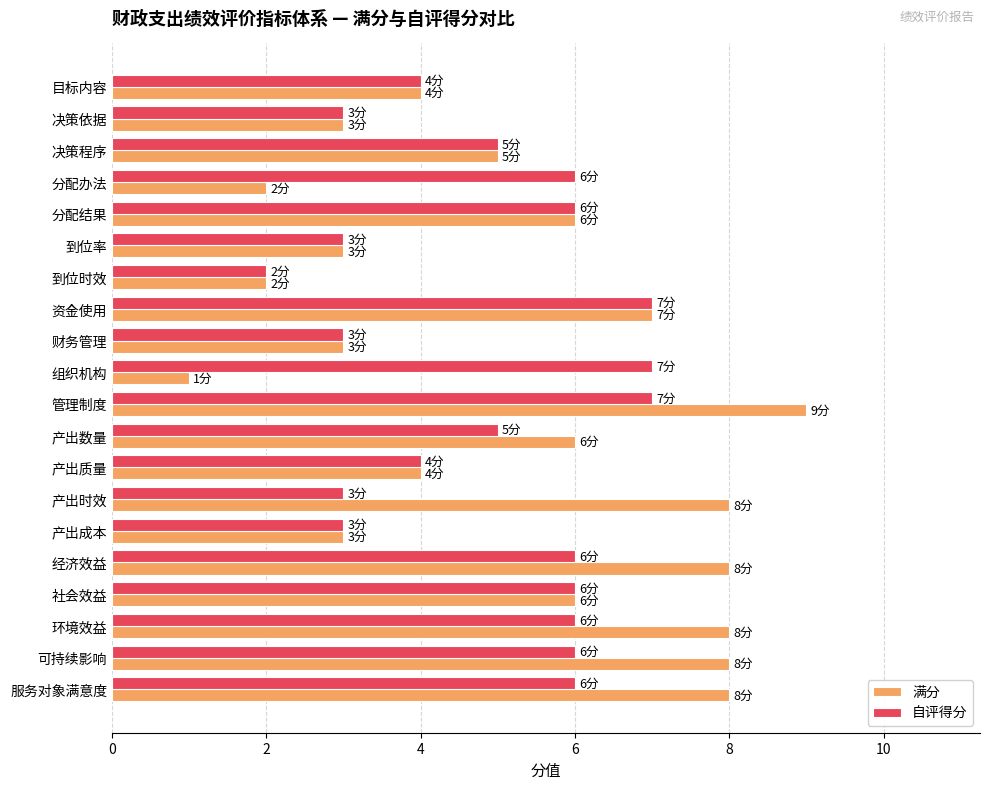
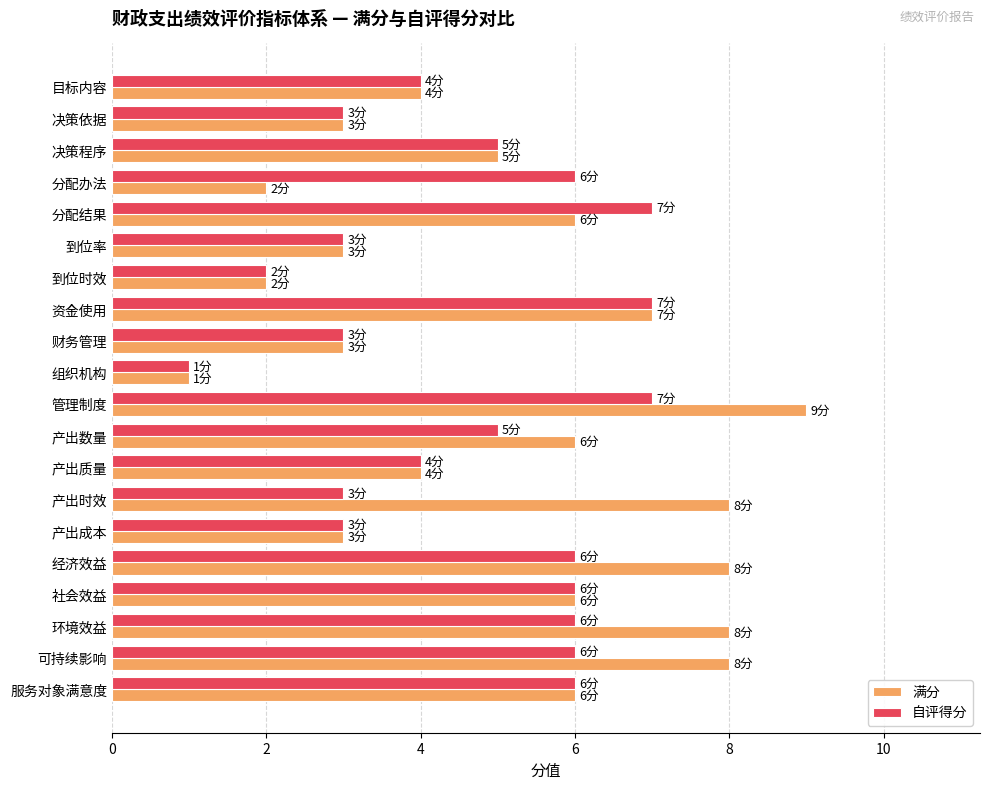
  {
    "满分": {
      "目标内容": "4分",
      "决策依据": "3分",
      "决策程序": "5分",
      "分配办法": "2分",
      "分配结果": "6分",
      "到位率": "3分",
      "到位时效": "2分",
      "资金使用": "7分",
      "财务管理": "3分",
      "组织机构": "1分",
      "管理制度": "9分",
      "产出数量": "6分",
      "产出质量": "4分",
      "产出时效": "8分",
      "产出成本": "3分",
      "经济效益": "8分",
      "社会效益": "6分",
      "环境效益": "8分",
      "可持续影响": "8分",
-     "服务对象满意度": "8分"
+     "服务对象满意度": "6分"
    },
    "自评得分": {
      "目标内容": "4分",
      "决策依据": "3分",
      "决策程序": "5分",
      "分配办法": "6分",
-     "分配结果": "6分",
+     "分配结果": "7分",
      "到位率": "3分",
      "到位时效": "2分",
      "资金使用": "7分",
      "财务管理": "3分",
-     "组织机构": "7分",
+     "组织机构": "1分",
      "管理制度": "7分",
      "产出数量": "5分",
      "产出质量": "4分",
      "产出时效": "3分",
      "产出成本": "3分",
      "经济效益": "6分",
      "社会效益": "6分",
      "环境效益": "6分",
      "可持续影响": "6分",
      "服务对象满意度": "6分"
    }
  }
